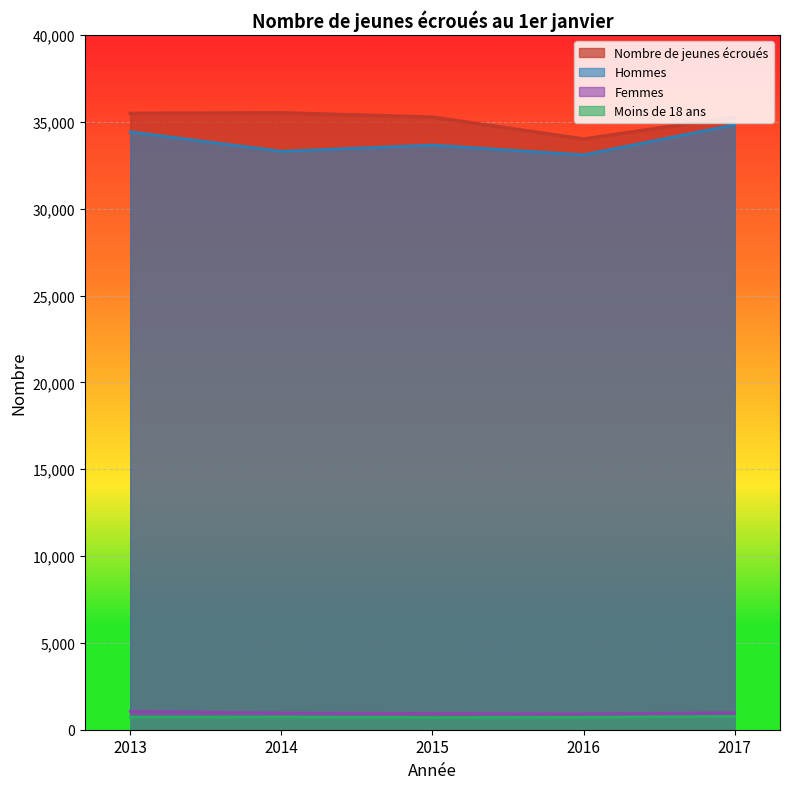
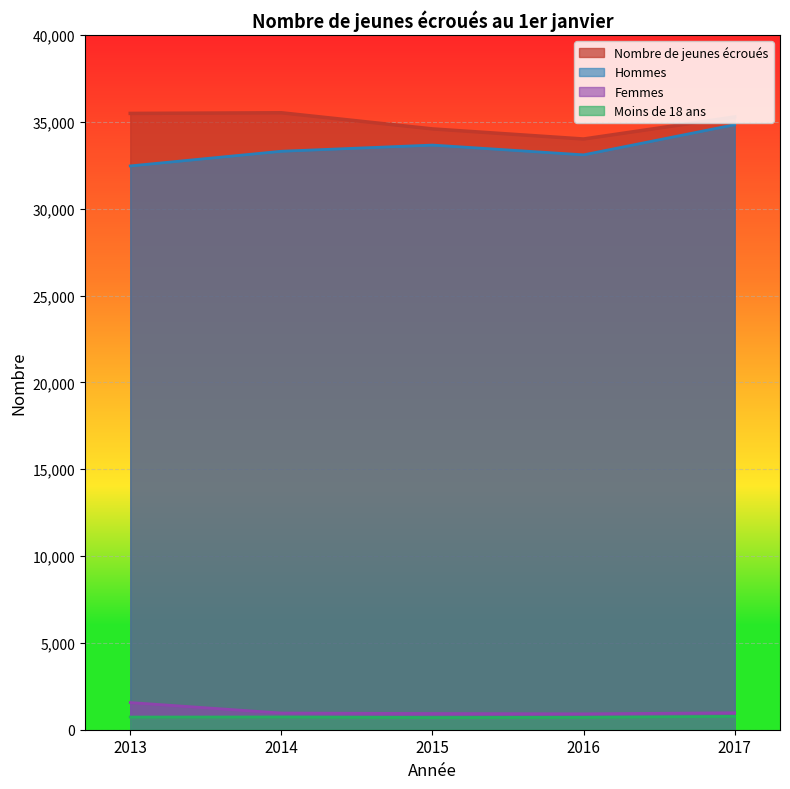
  {
    "Nombre de jeunes écroués": {
      "2013": "35,500",
      "2014": "35,500",
-     "2015": "35,300",
+     "2015": "34,600",
      "2016": "34,000"
    },
    "Hommes": {
-     "2013": "34,400",
+     "2013": "32,500",
      "2014": "33,300",
      "2015": "33,700",
      "2016": "33,100",
      "2017": "34,800"
    },
    "Femmes": {
-     "2013": "1,100",
+     "2013": "1,600",
      "2014": "1,000",
      "2015": "900",
      "2016": "900",
      "2017": "1,000"
    },
    "Moins de 18 ans": {
      "2013": "700",
      "2014": "700",
      "2015": "700",
      "2016": "700",
      "2017": "800"
    }
  }
